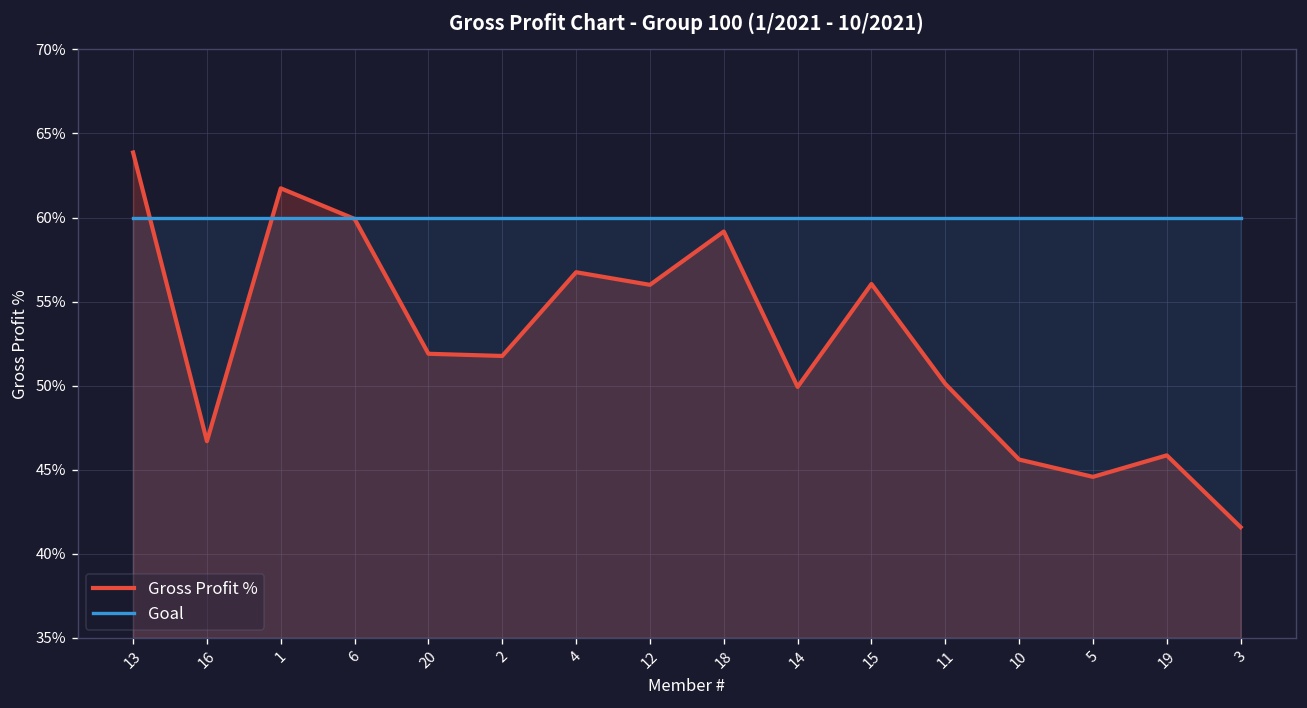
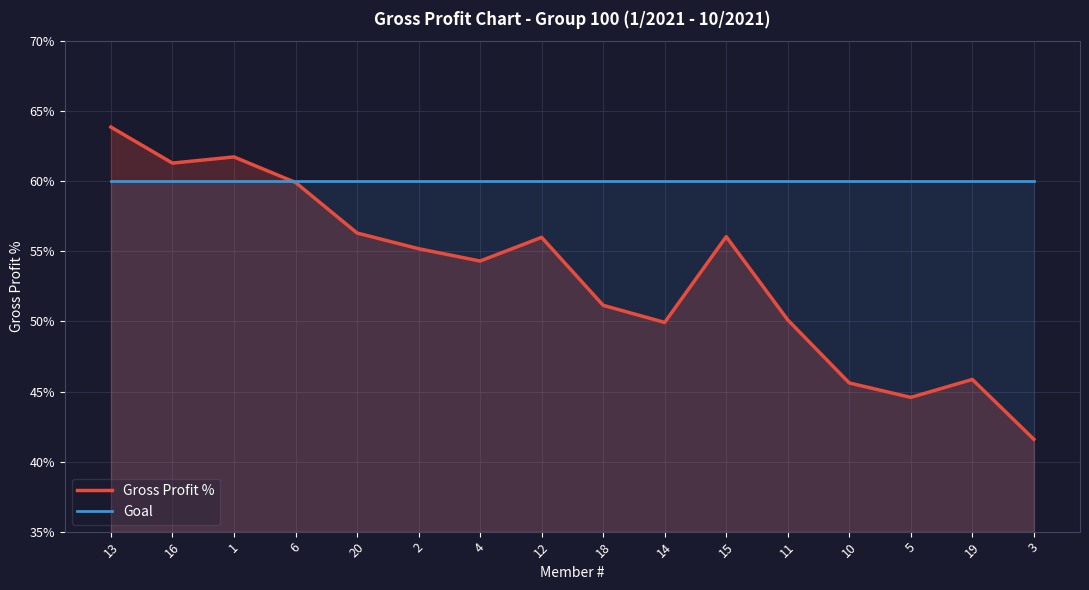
  {
    "Gross Profit %": {
      "13": "63.9%",
-     "16": "46.7%",
+     "16": "61.3%",
      "1": "61.7%",
-     "20": "51.9%",
-     "2": "51.8%",
-     "4": "56.8%",
+     "20": "56.3%",
+     "2": "55.2%",
+     "4": "54.3%",
      "12": "56.0%",
-     "18": "59.2%",
+     "18": "51.2%",
      "14": "49.9%",
      "15": "56.1%",
      "11": "50.1%",
      "10": "45.6%",
      "5": "44.6%",
      "19": "45.9%",
      "3": "41.6%"
    },
    "Goal": {
      "13": "60.0%",
      "16": "60.0%",
      "1": "60.0%",
      "20": "60.0%",
      "2": "60.0%",
      "4": "60.0%",
      "12": "60.0%",
      "18": "60.0%",
      "14": "60.0%",
      "15": "60.0%",
      "11": "60.0%",
      "10": "60.0%",
      "5": "60.0%",
      "19": "60.0%",
      "3": "60.0%"
    }
  }
